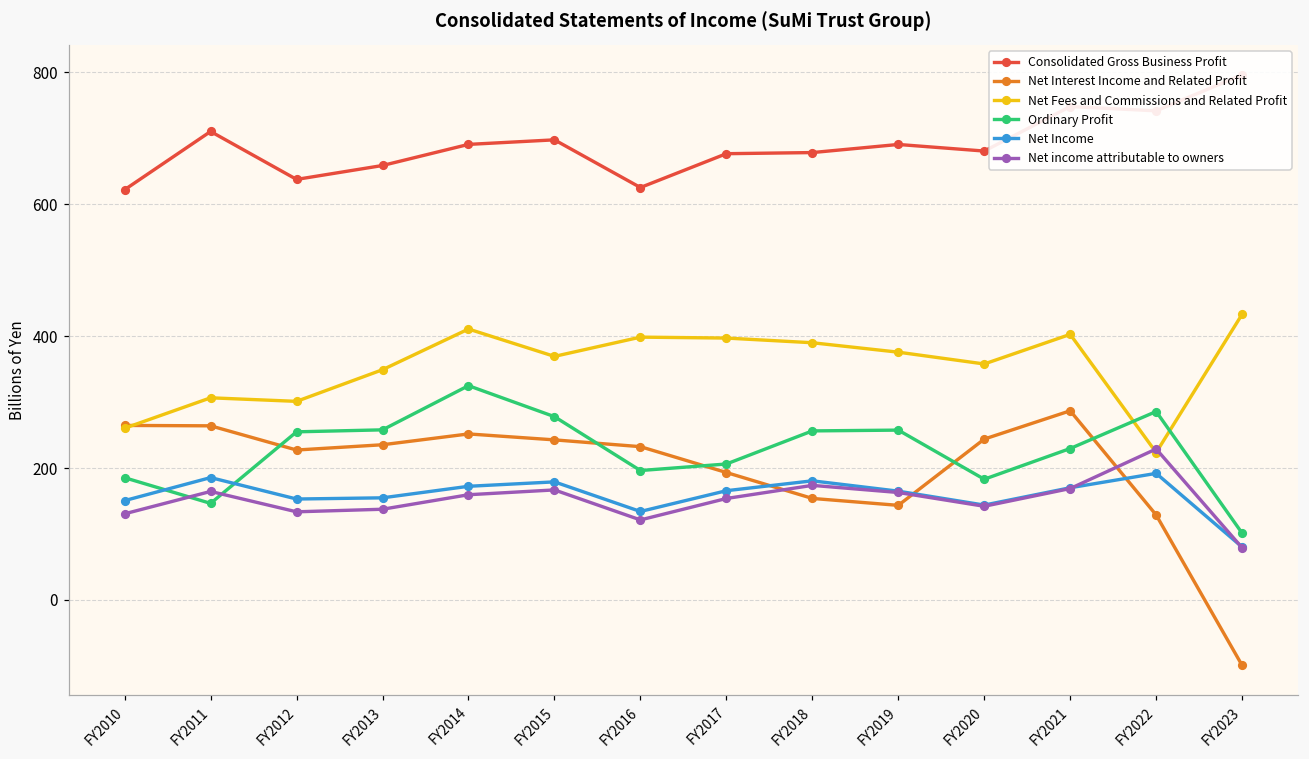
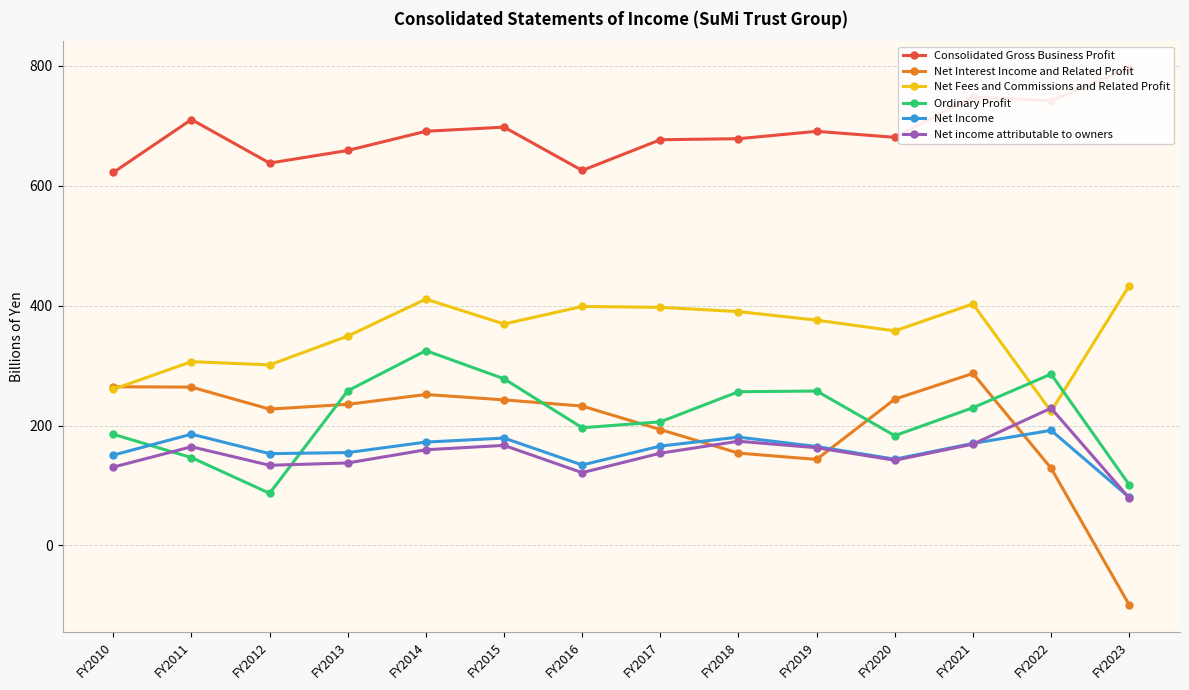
  {
    "Net Fees and Commissions and Related Profit": {
      "FY2011": 310,
      "FY2012": 300,
      "FY2013": 350,
      "FY2014": 410,
      "FY2015": 370,
      "FY2016": 400,
      "FY2017": 400,
      "FY2018": 390,
      "FY2019": 380,
      "FY2020": 360,
      "FY2021": 400,
      "FY2022": 220,
      "FY2023": 430
    },
    "Ordinary Profit": {
      "FY2010": 190,
      "FY2011": 150,
-     "FY2012": 260,
+     "FY2012": 90,
      "FY2013": 260,
      "FY2014": 330,
      "FY2015": 280,
      "FY2016": 200,
      "FY2017": 210,
      "FY2018": 260,
      "FY2019": 260,
      "FY2020": 180,
      "FY2021": 230,
      "FY2022": 290,
      "FY2023": 100
    },
    "Net Income": {
      "FY2010": 150,
      "FY2011": 190,
      "FY2012": 150,
      "FY2013": 150,
      "FY2014": 170,
      "FY2015": 180,
      "FY2016": 130,
      "FY2017": 170,
      "FY2018": 180,
      "FY2022": 190
    },
    "Net income attributable to owners": {
      "FY2010": 130,
      "FY2011": 160,
      "FY2012": 130,
      "FY2013": 140,
      "FY2014": 160,
      "FY2015": 170,
      "FY2016": 120,
      "FY2017": 150,
      "FY2018": 170,
      "FY2022": 230
    }
  }
